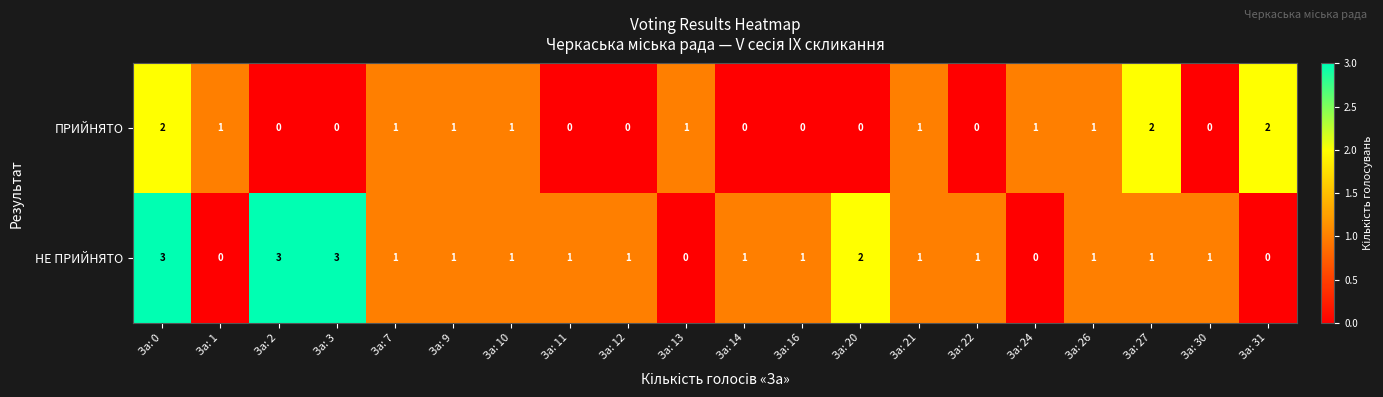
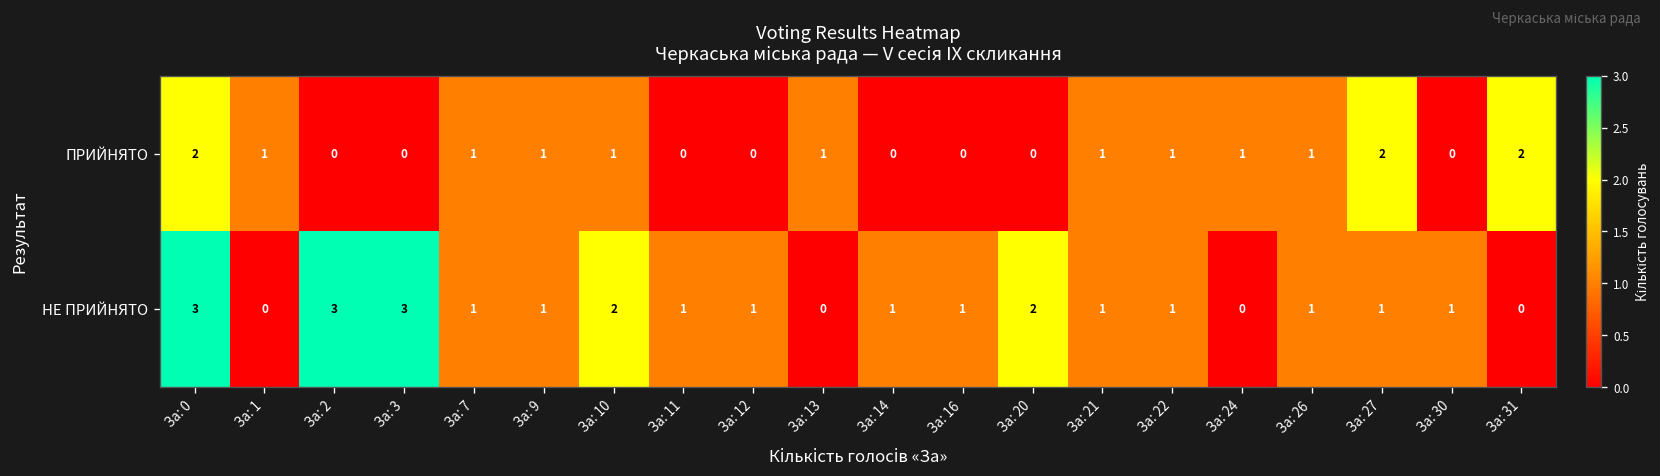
  {
    "ПРИЙНЯТО": {
      "За: 0": 2,
      "За: 1": 1,
      "За: 2": 0,
      "За: 3": 0,
      "За: 7": 1,
      "За: 9": 1,
      "За: 10": 1,
      "За: 11": 0,
      "За: 12": 0,
      "За: 13": 1,
      "За: 14": 0,
      "За: 16": 0,
      "За: 20": 0,
      "За: 21": 1,
-     "За: 22": 0,
+     "За: 22": 1,
      "За: 24": 1,
      "За: 26": 1,
      "За: 27": 2,
      "За: 30": 0,
      "За: 31": 2
    },
    "НЕ ПРИЙНЯТО": {
      "За: 0": 3,
      "За: 1": 0,
      "За: 2": 3,
      "За: 3": 3,
      "За: 7": 1,
      "За: 9": 1,
-     "За: 10": 1,
+     "За: 10": 2,
      "За: 11": 1,
      "За: 12": 1,
      "За: 13": 0,
      "За: 14": 1,
      "За: 16": 1,
      "За: 20": 2,
      "За: 21": 1,
      "За: 22": 1,
      "За: 24": 0,
      "За: 26": 1,
      "За: 27": 1,
      "За: 30": 1,
      "За: 31": 0
    }
  }
